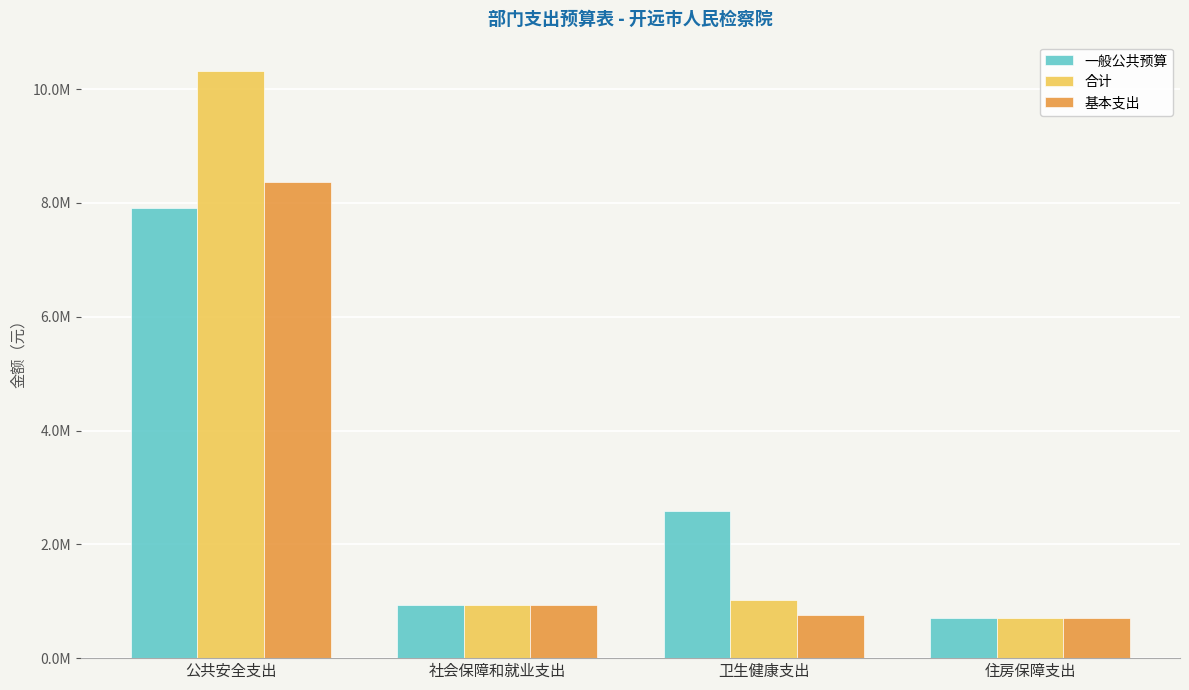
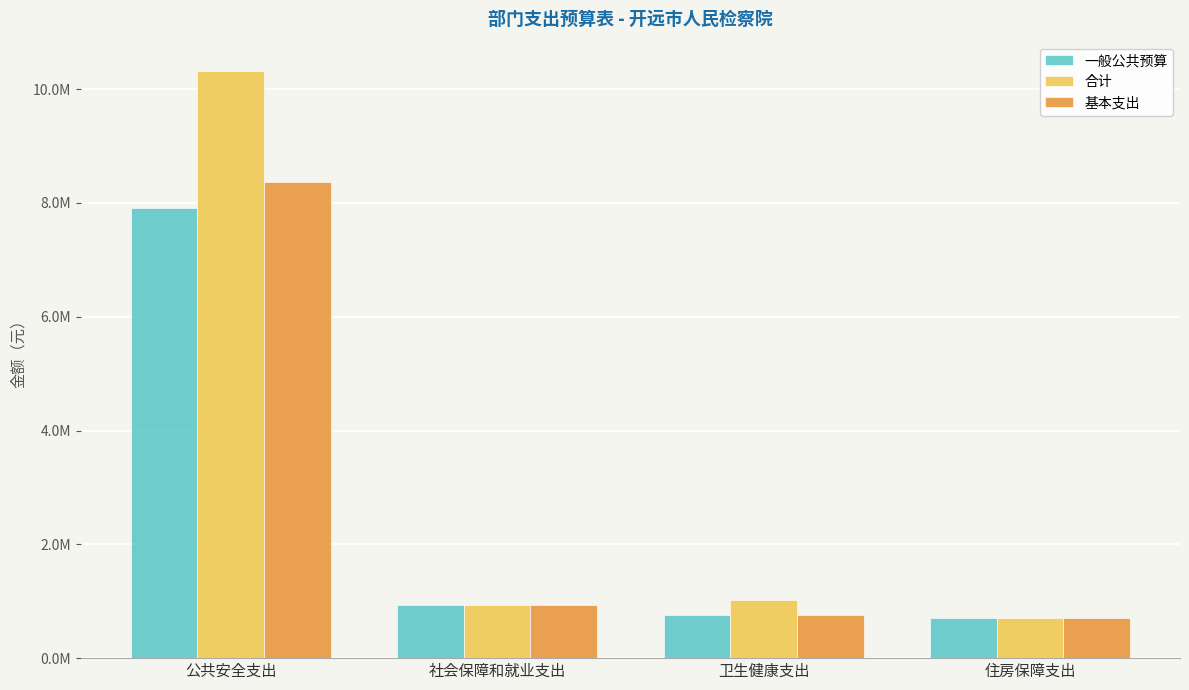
  {
    "一般公共预算": {
      "公共安全支出": 7900000,
      "社会保障和就业支出": 900000,
-     "卫生健康支出": 2600000,
+     "卫生健康支出": 800000,
      "住房保障支出": 700000
    }
  }
